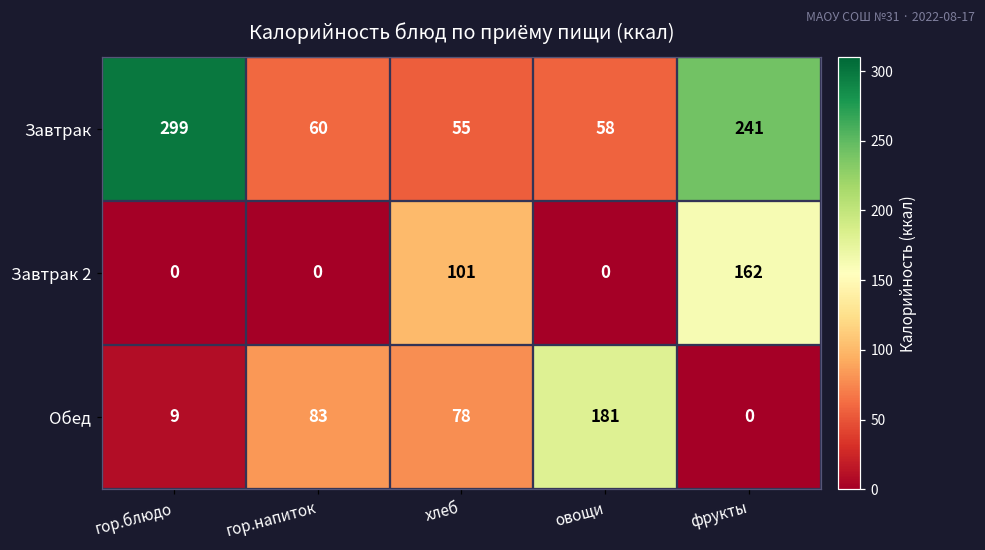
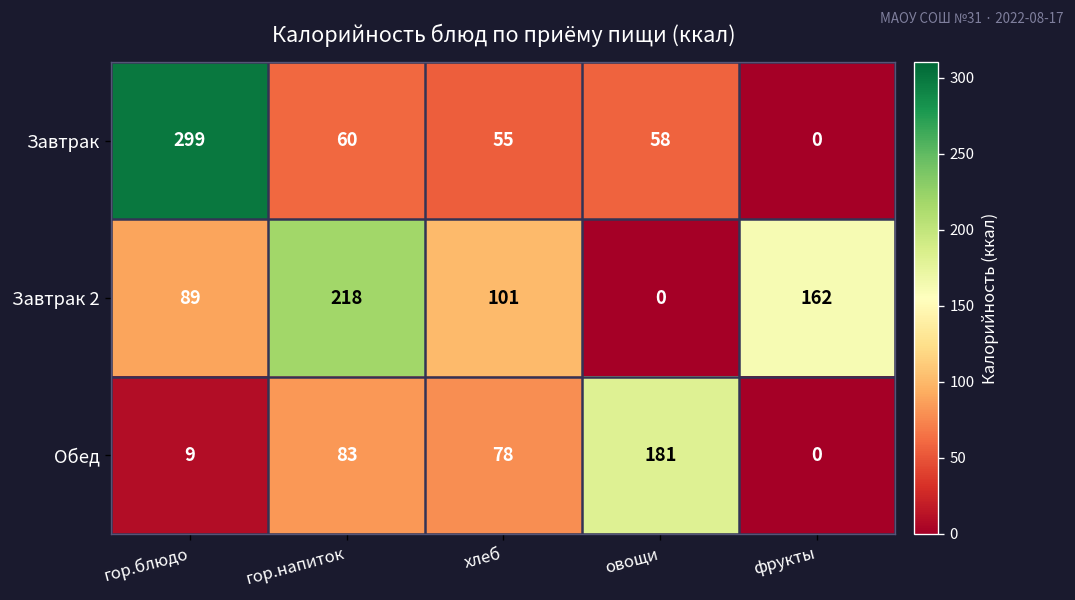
  {
    "Завтрак": {
      "гор.блюдо": 299,
      "гор.напиток": 60,
      "хлеб": 55,
      "овощи": 58,
-     "фрукты": 241
+     "фрукты": 0
    },
    "Завтрак 2": {
-     "гор.блюдо": 0,
-     "гор.напиток": 0,
+     "гор.блюдо": 89,
+     "гор.напиток": 218,
      "хлеб": 101,
      "овощи": 0,
      "фрукты": 162
    },
    "Обед": {
      "гор.блюдо": 9,
      "гор.напиток": 83,
      "хлеб": 78,
      "овощи": 181,
      "фрукты": 0
    }
  }
